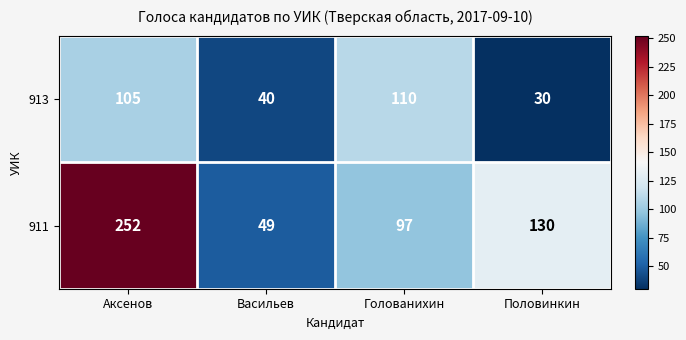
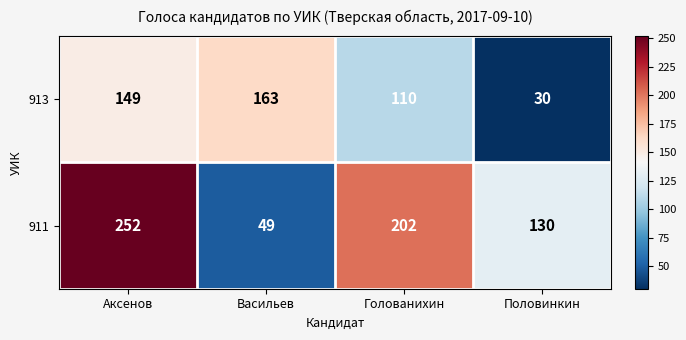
  {
    "913": {
-     "Аксенов": 105,
-     "Васильев": 40,
+     "Аксенов": 149,
+     "Васильев": 163,
      "Голованихин": 110,
      "Половинкин": 30
    },
    "911": {
      "Аксенов": 252,
      "Васильев": 49,
-     "Голованихин": 97,
+     "Голованихин": 202,
      "Половинкин": 130
    }
  }
